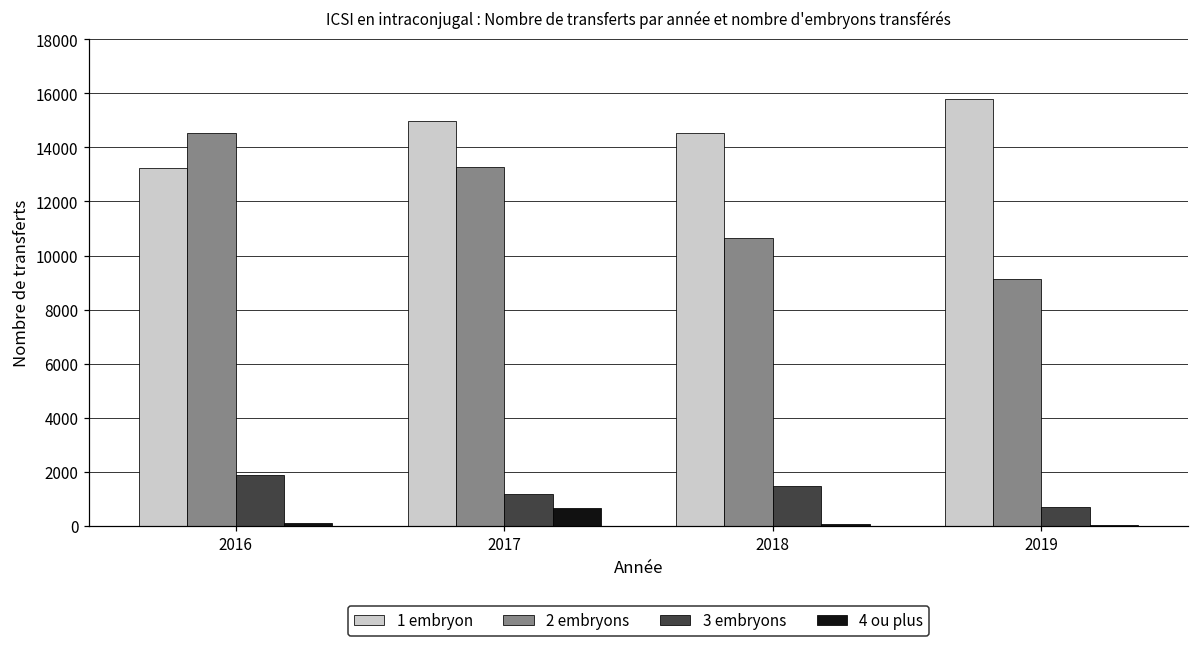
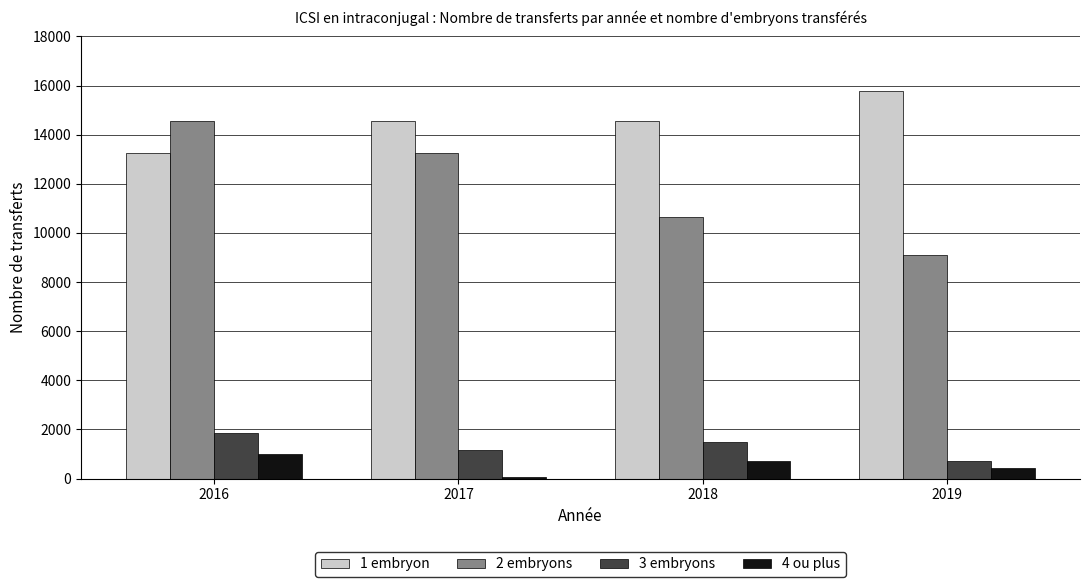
  {
    "1 embryon": {
      "2016": 13300,
-     "2017": 15000,
+     "2017": 14600,
      "2018": 14500,
      "2019": 15800
    },
    "2 embryons": {
      "2016": 14500,
      "2017": 13300,
      "2018": 10600,
      "2019": 9100
    },
    "3 embryons": {
      "2016": 1900,
      "2017": 1200,
      "2018": 1500,
      "2019": 700
    },
    "4 ou plus": {
-     "2016": 100,
-     "2017": 700,
-     "2018": 100,
-     "2019": 0
+     "2016": 1000,
+     "2017": 100,
+     "2018": 700,
+     "2019": 400
    }
  }
